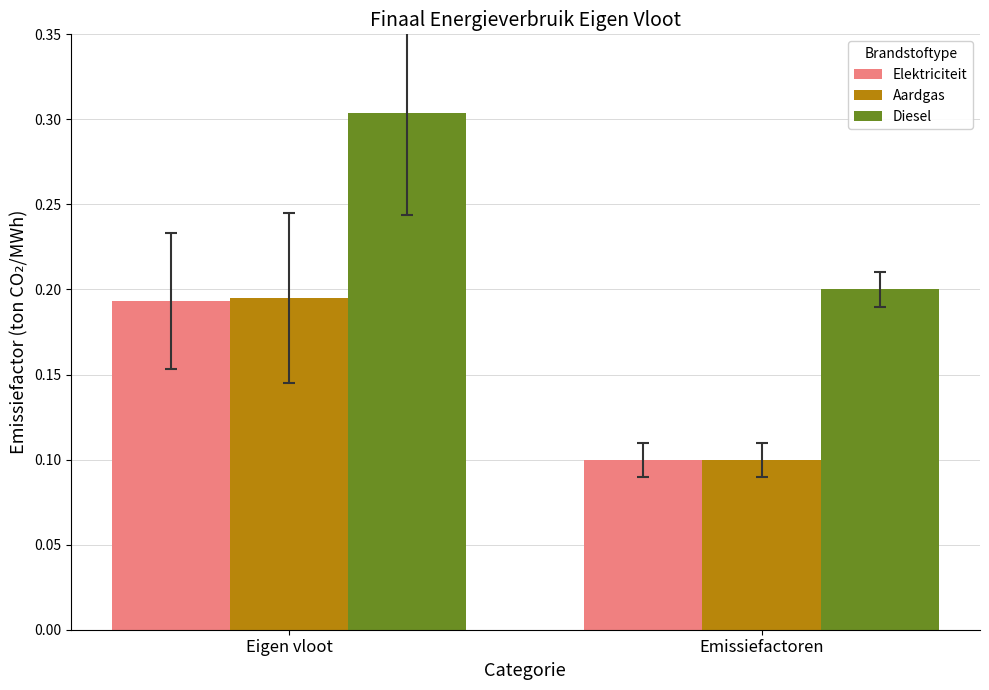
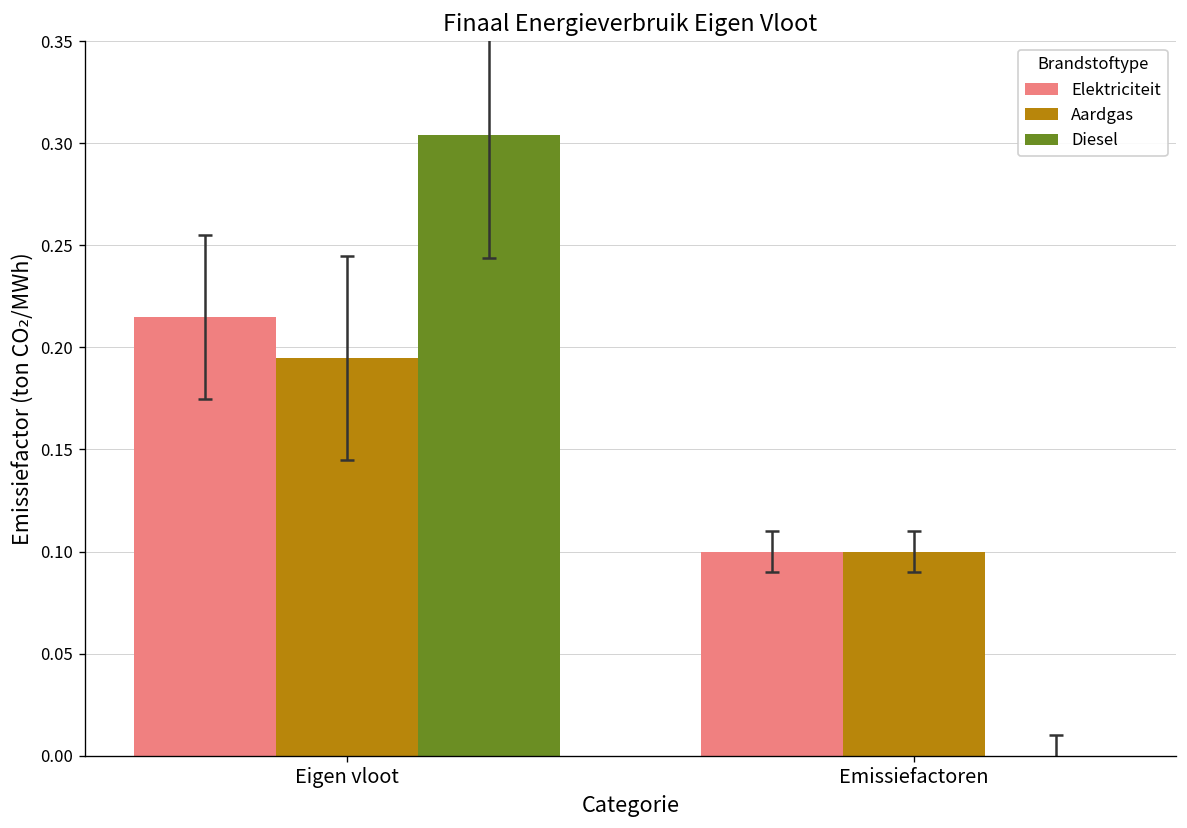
  {
    "Elektriciteit": {
-     "Eigen vloot": 0.193,
+     "Eigen vloot": 0.215,
      "Emissiefactoren": 0.100
    },
    "Aardgas": {
      "Eigen vloot": 0.195,
      "Emissiefactoren": 0.100
    },
    "Diesel": {
      "Eigen vloot": 0.304,
-     "Emissiefactoren": 0.2
+     "Emissiefactoren": 0.0
    }
  }
